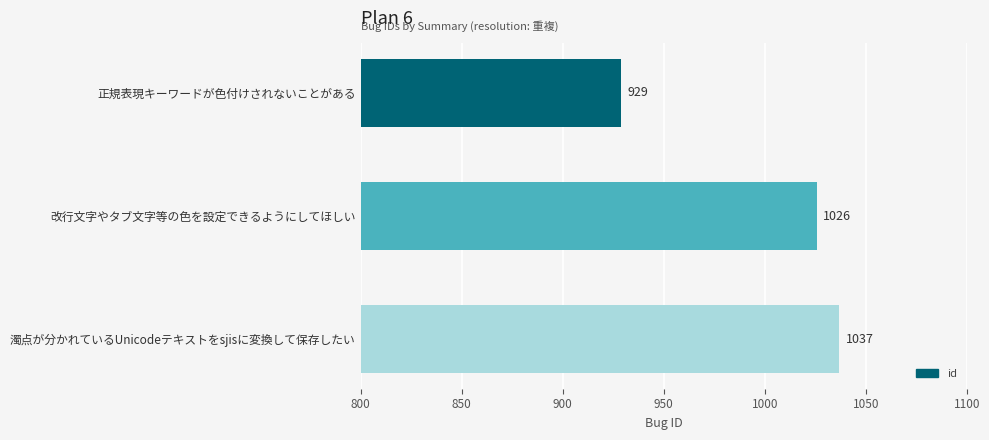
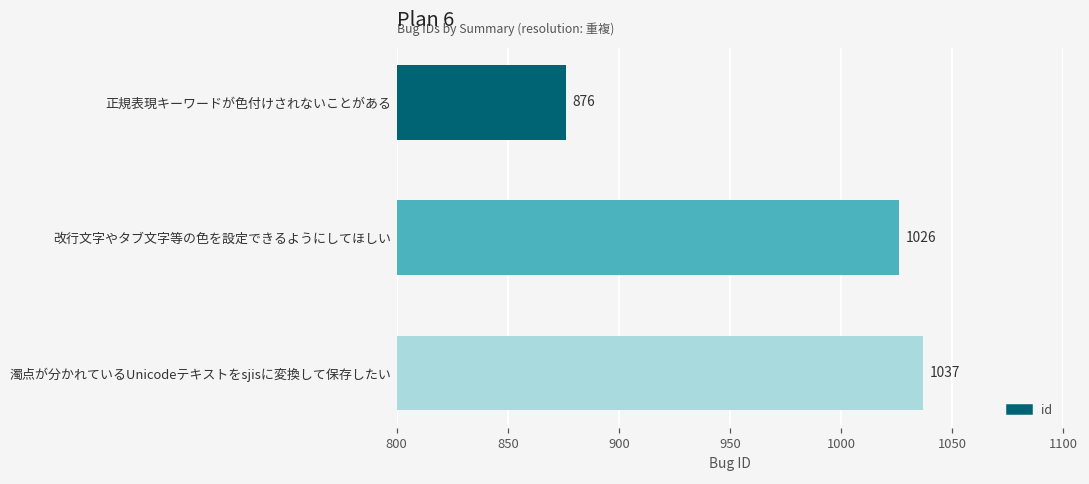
  {
-   "正規表現キーワードが色付けされないことがある": 929,
+   "正規表現キーワードが色付けされないことがある": 876,
    "改行文字やタブ文字等の色を設定できるようにしてほしい": 1026,
    "濁点が分かれているUnicodeテキストをsjisに変換して保存したい": 1037
  }
